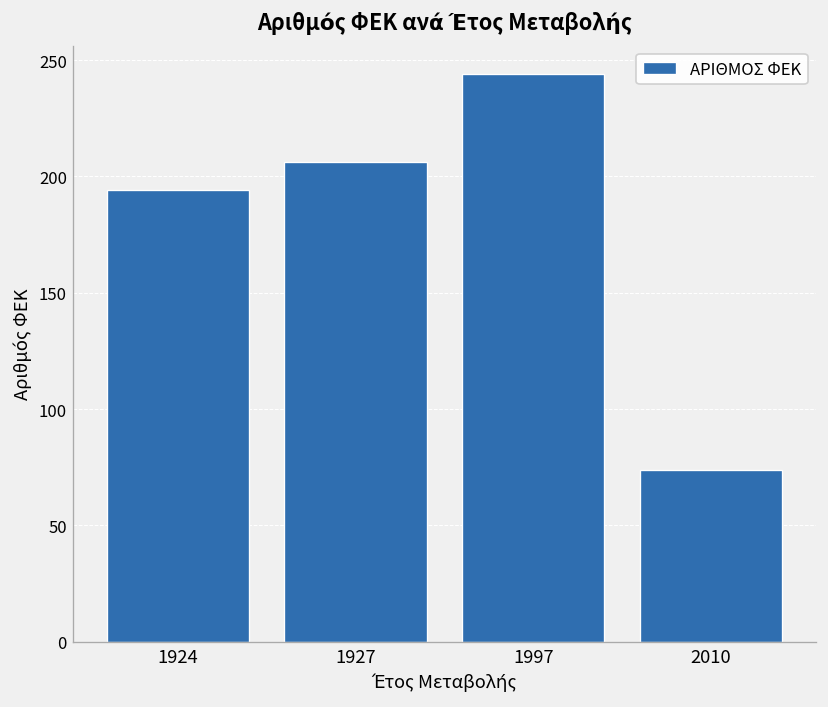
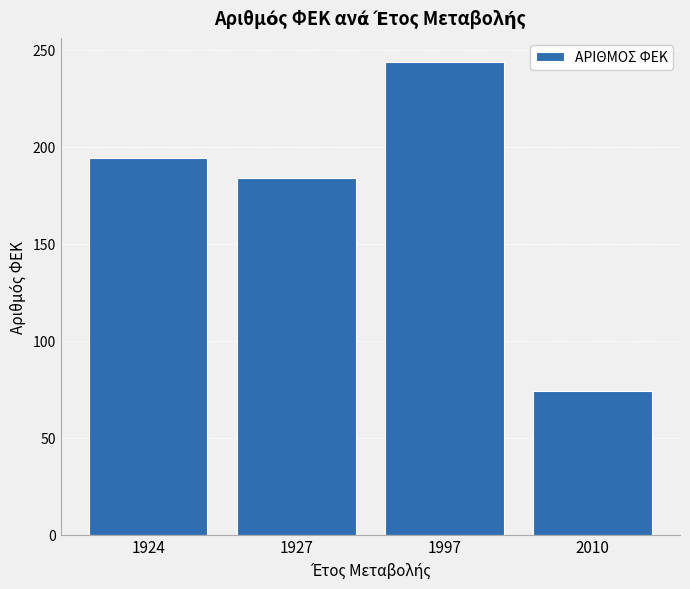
  {
    "1924": 194,
-   "1927": 206,
+   "1927": 184,
    "1997": 244,
    "2010": 74
  }
